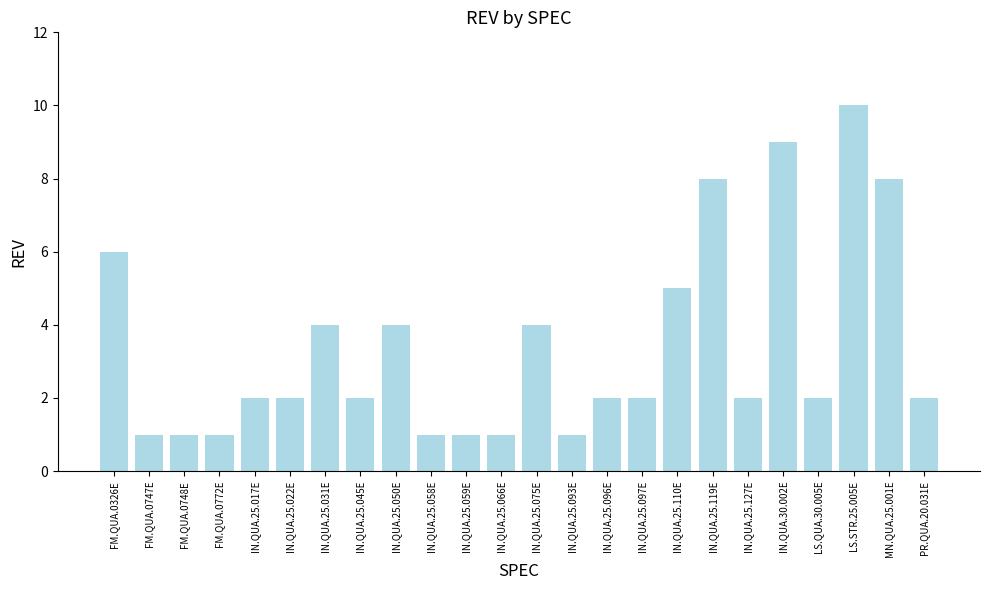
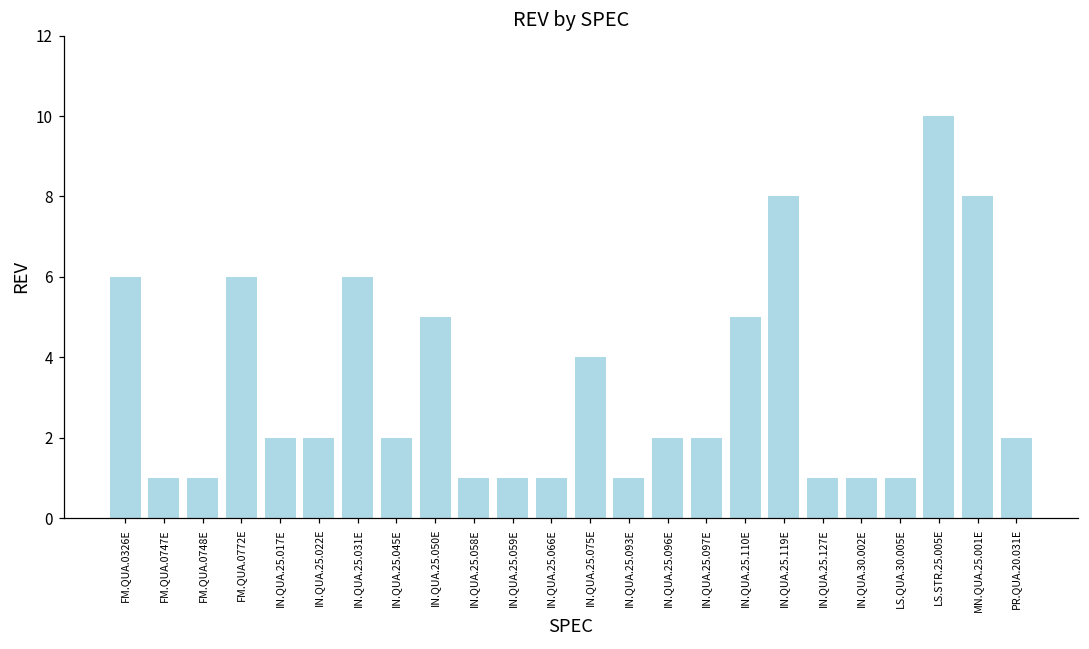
  {
    "FM.QUA.0326E": 6,
    "FM.QUA.0747E": 1,
    "FM.QUA.0748E": 1,
-   "FM.QUA.0772E": 1,
+   "FM.QUA.0772E": 6,
    "IN.QUA.25.017E": 2,
    "IN.QUA.25.022E": 2,
-   "IN.QUA.25.031E": 4,
+   "IN.QUA.25.031E": 6,
    "IN.QUA.25.045E": 2,
-   "IN.QUA.25.050E": 4,
+   "IN.QUA.25.050E": 5,
    "IN.QUA.25.058E": 1,
    "IN.QUA.25.059E": 1,
    "IN.QUA.25.066E": 1,
    "IN.QUA.25.075E": 4,
    "IN.QUA.25.093E": 1,
    "IN.QUA.25.096E": 2,
    "IN.QUA.25.097E": 2,
    "IN.QUA.25.110E": 5,
    "IN.QUA.25.119E": 8,
-   "IN.QUA.25.127E": 2,
-   "IN.QUA.30.002E": 9,
-   "LS.QUA.30.005E": 2,
+   "IN.QUA.25.127E": 1,
+   "IN.QUA.30.002E": 1,
+   "LS.QUA.30.005E": 1,
    "LS.STR.25.005E": 10,
    "MN.QUA.25.001E": 8,
    "PR.QUA.20.031E": 2
  }
